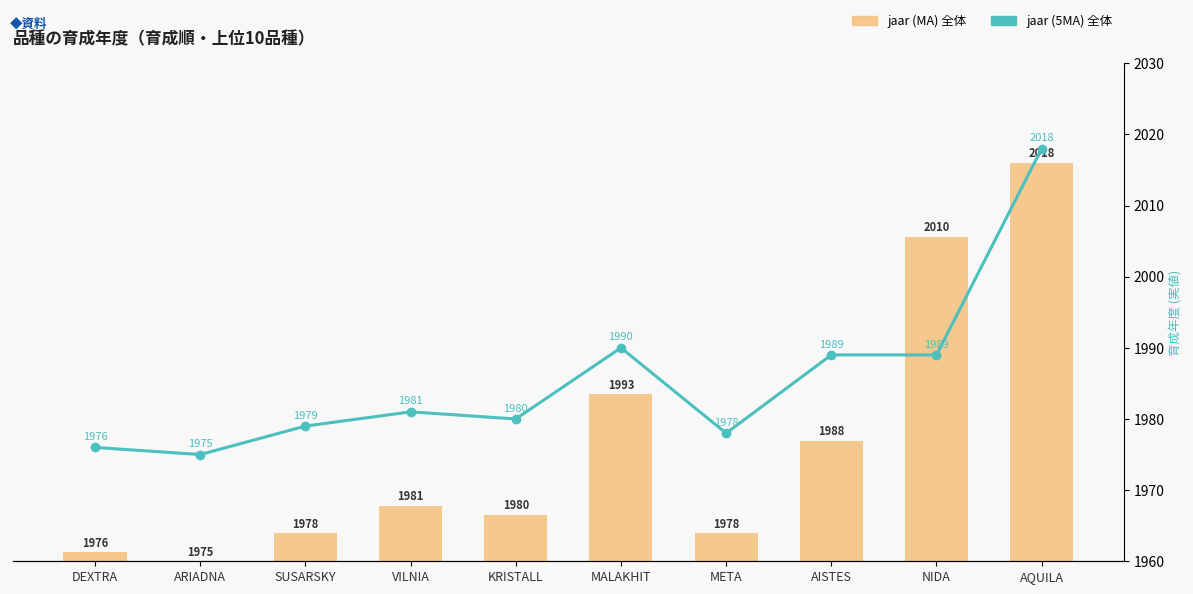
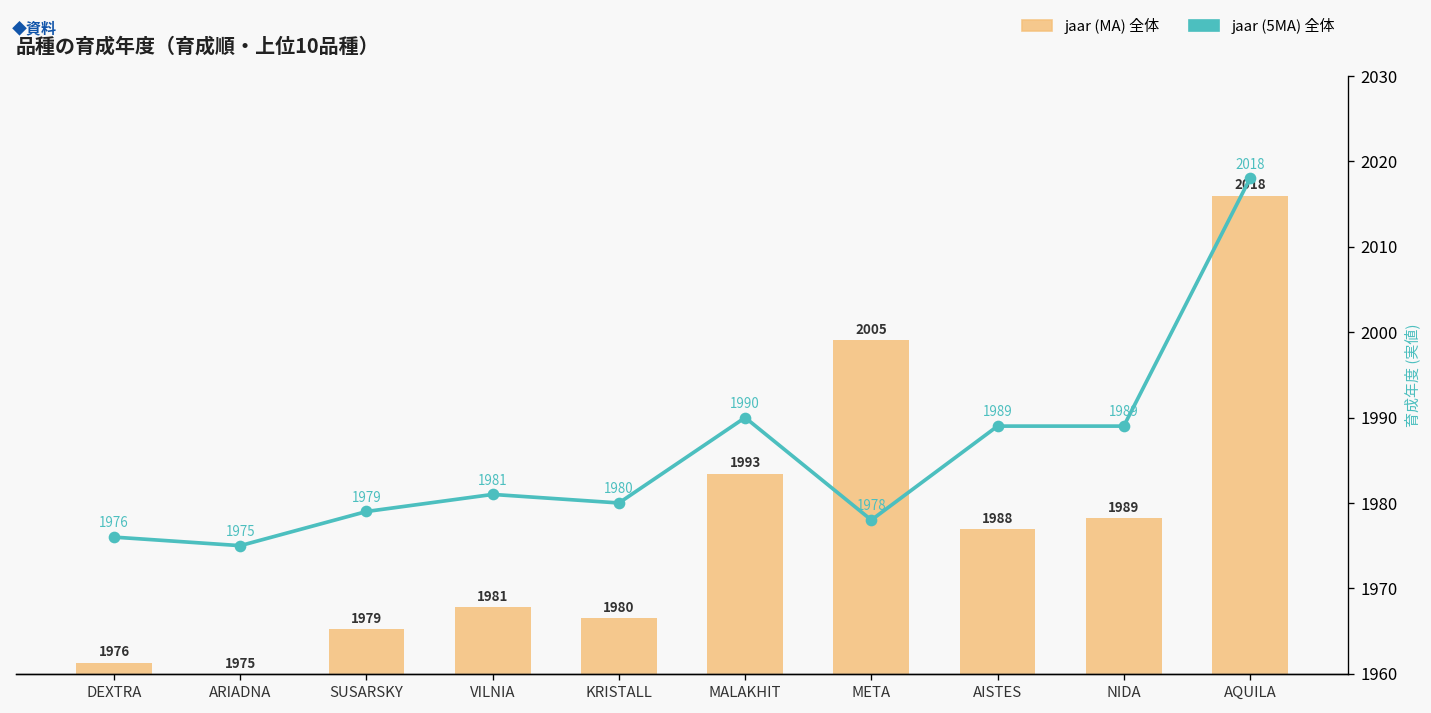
  {
    "jaar (MA) 全体": {
-     "SUSARSKY": 1978,
-     "META": 1978,
-     "NIDA": 2010
+     "SUSARSKY": 1979,
+     "META": 2005,
+     "NIDA": 1989
    },
    "jaar (5MA) 全体": {
      "DEXTRA": 1976,
      "ARIADNA": 1975,
      "SUSARSKY": 1979,
      "VILNIA": 1981,
      "KRISTALL": 1980,
      "MALAKHIT": 1990,
      "META": 1978,
      "AISTES": 1989,
      "NIDA": 1989,
      "AQUILA": 2018
    }
  }
